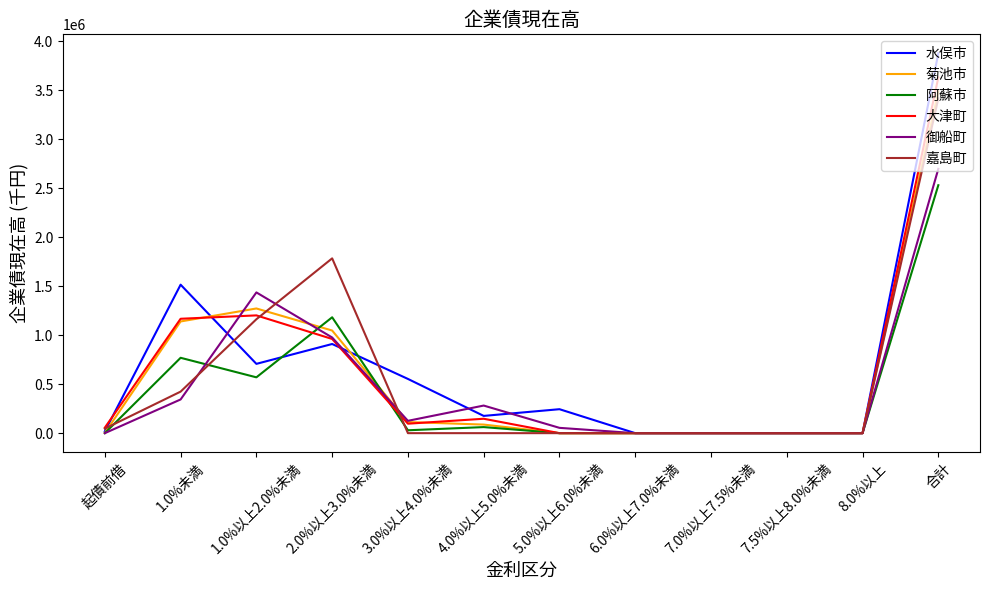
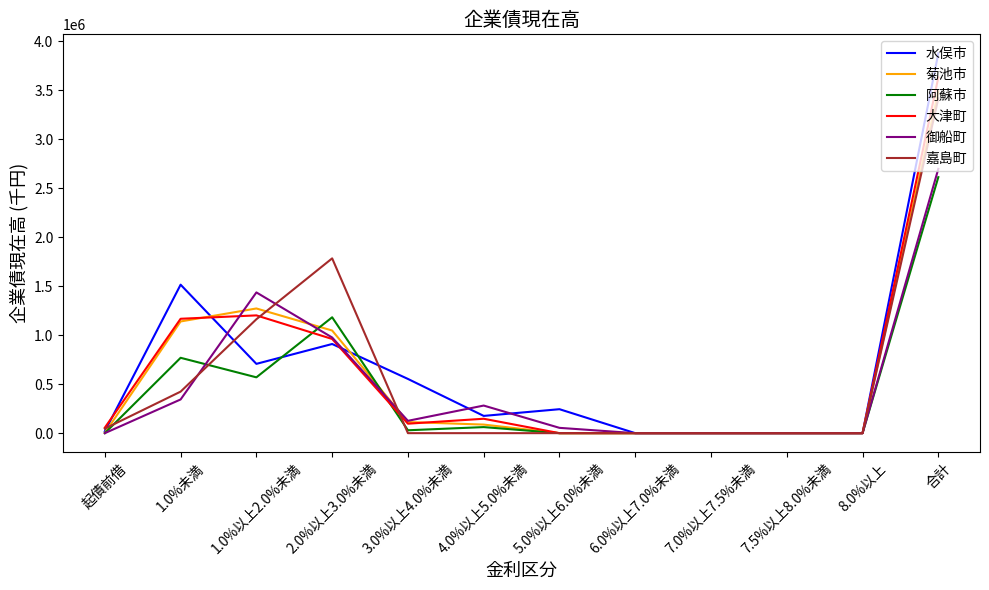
  {
    "水俣市": {
      "1.0%未満": 1500000,
      "1.0%以上2.0%未満": 700000,
      "2.0%以上3.0%未満": 900000,
      "3.0%以上4.0%未満": 600000,
      "4.0%以上5.0%未満": 200000,
      "5.0%以上6.0%未満": 200000
    },
    "菊池市": {
      "1.0%未満": 1100000,
      "1.0%以上2.0%未満": 1300000,
      "2.0%以上3.0%未満": 1000000
    },
    "阿蘇市": {
      "1.0%未満": 800000,
      "1.0%以上2.0%未満": 600000,
      "2.0%以上3.0%未満": 1200000,
      "3.0%以上4.0%未満": 0,
-     "合計": 2500000
+     "合計": 2600000
    },
    "大津町": {
      "1.0%未満": 1200000,
      "1.0%以上2.0%未満": 1200000,
      "4.0%以上5.0%未満": 100000
    },
    "御船町": {
      "1.0%未満": 300000,
      "1.0%以上2.0%未満": 1400000,
      "4.0%以上5.0%未満": 300000,
      "5.0%以上6.0%未満": 100000
    },
    "嘉島町": {
      "1.0%未満": 400000,
      "1.0%以上2.0%未満": 1200000,
      "2.0%以上3.0%未満": 1800000,
      "3.0%以上4.0%未満": 0,
      "4.0%以上5.0%未満": 0
    }
  }
